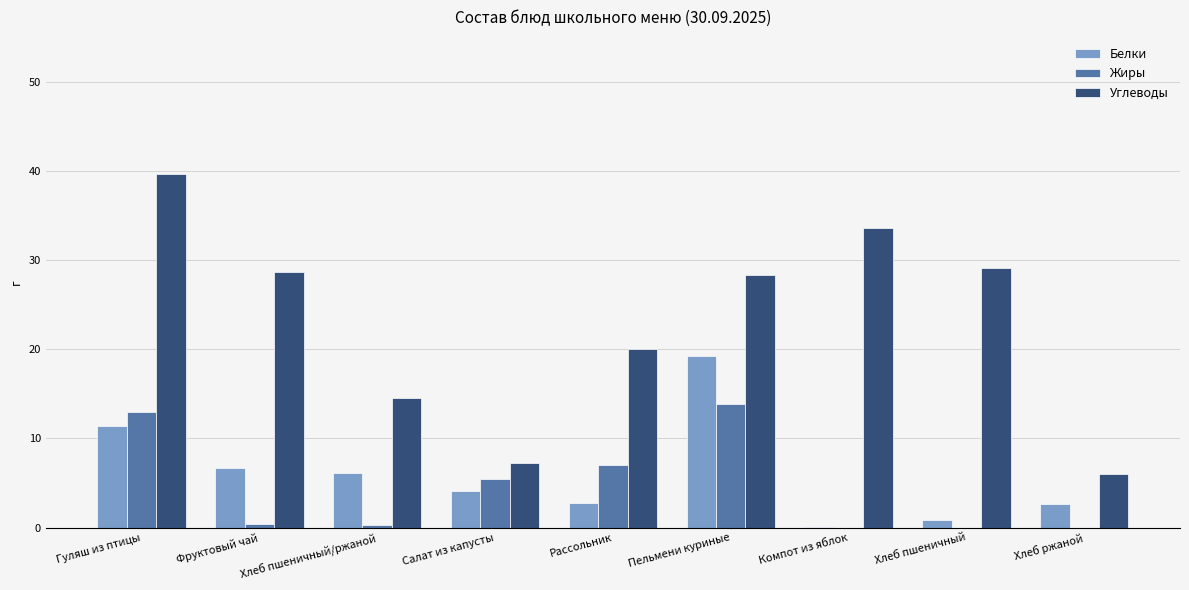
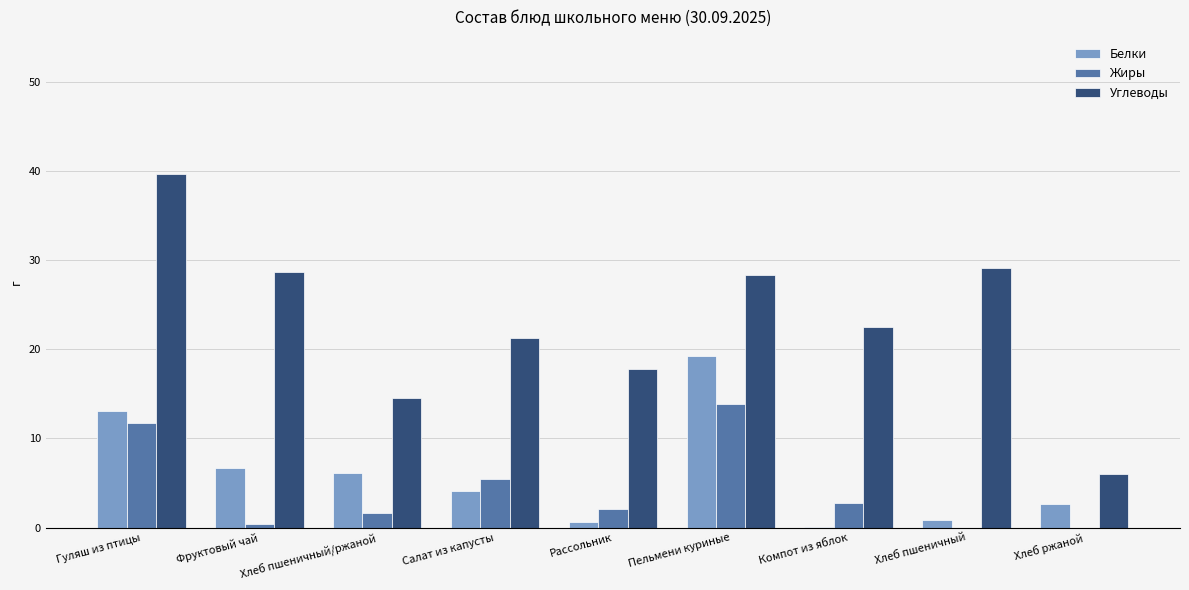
  {
    "Белки": {
-     "Гуляш из птицы": 11,
+     "Гуляш из птицы": 13,
      "Фруктовый чай": 7,
      "Хлеб пшеничный/ржаной": 6,
      "Салат из капусты": 4,
-     "Рассольник": 3,
+     "Рассольник": 1,
      "Пельмени куриные": 19,
      "Хлеб пшеничный": 1,
      "Хлеб ржаной": 3
    },
    "Жиры": {
-     "Гуляш из птицы": 13,
+     "Гуляш из птицы": 12,
      "Фруктовый чай": 0,
-     "Хлеб пшеничный/ржаной": 0,
+     "Хлеб пшеничный/ржаной": 2,
      "Салат из капусты": 5,
-     "Рассольник": 7,
+     "Рассольник": 2,
      "Пельмени куриные": 14,
-     "Компот из яблок": 0,
+     "Компот из яблок": 3,
      "Хлеб пшеничный": 0,
      "Хлеб ржаной": 0
    },
    "Углеводы": {
      "Гуляш из птицы": 40,
      "Фруктовый чай": 29,
      "Хлеб пшеничный/ржаной": 15,
-     "Салат из капусты": 7,
-     "Рассольник": 20,
+     "Салат из капусты": 21,
+     "Рассольник": 18,
      "Пельмени куриные": 28,
-     "Компот из яблок": 34,
+     "Компот из яблок": 22,
      "Хлеб пшеничный": 29,
      "Хлеб ржаной": 6
    }
  }
